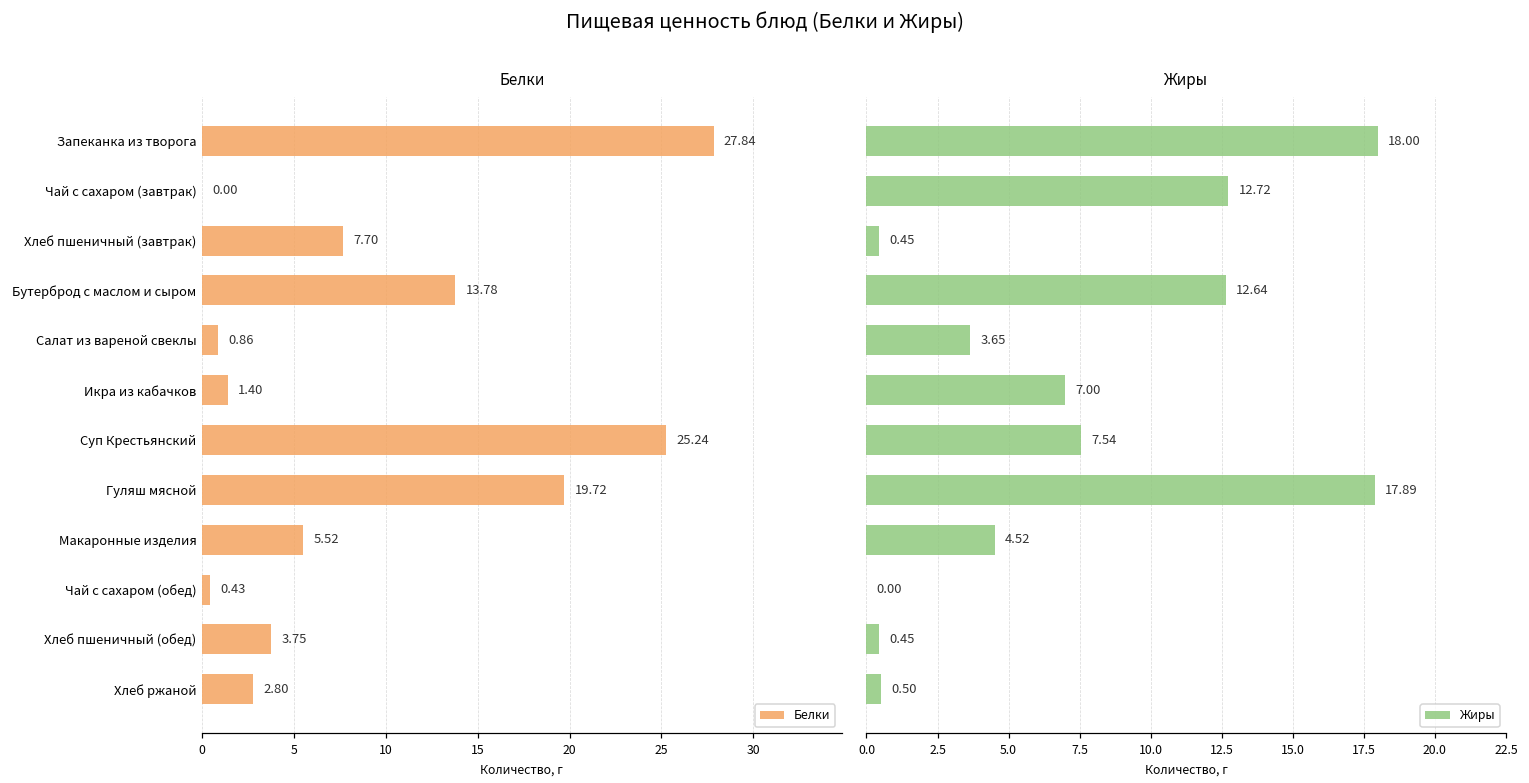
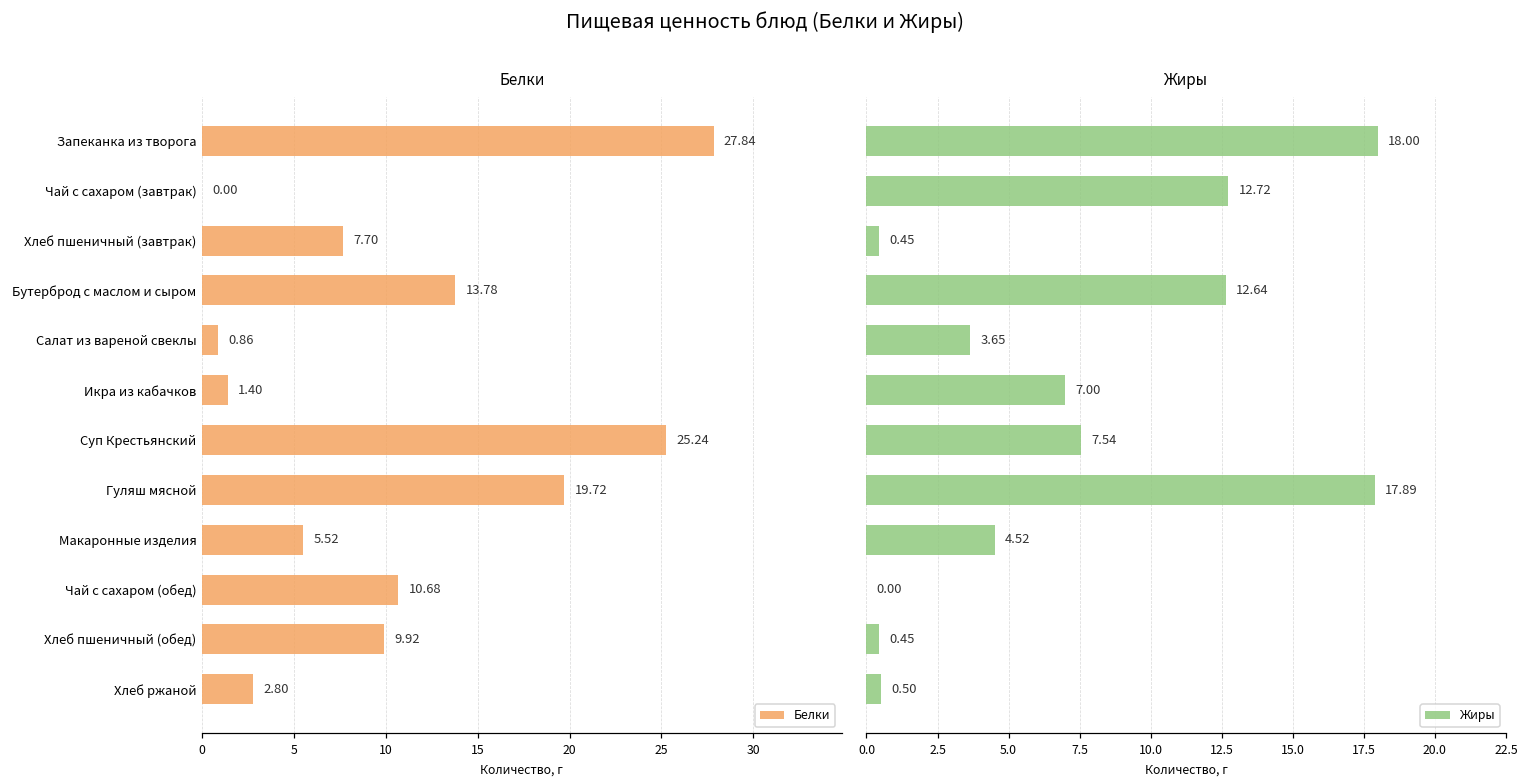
  {
    "Белки": {
      "Запеканка из творога": 27.84,
      "Чай с сахаром (завтрак)": 0.00,
      "Хлеб пшеничный (завтрак)": 7.70,
      "Бутерброд с маслом и сыром": 13.78,
      "Салат из вареной свеклы": 0.86,
      "Икра из кабачков": 1.40,
      "Суп Крестьянский": 25.24,
      "Гуляш мясной": 19.72,
      "Макаронные изделия": 5.52,
-     "Чай с сахаром (обед)": 0.43,
-     "Хлеб пшеничный (обед)": 3.75,
+     "Чай с сахаром (обед)": 10.68,
+     "Хлеб пшеничный (обед)": 9.92,
      "Хлеб ржаной": 2.80
    }
  }
